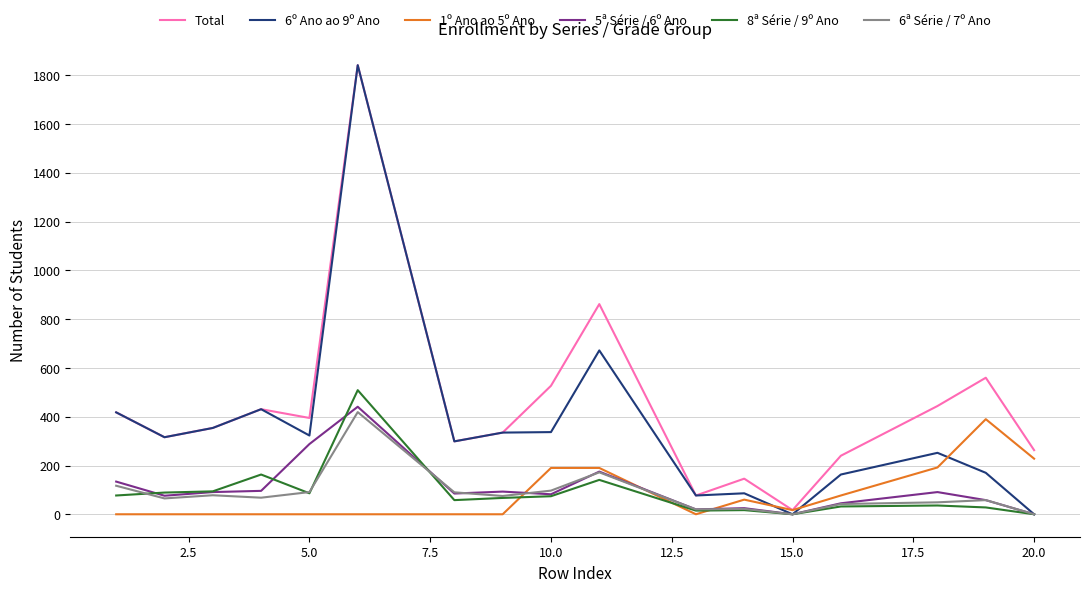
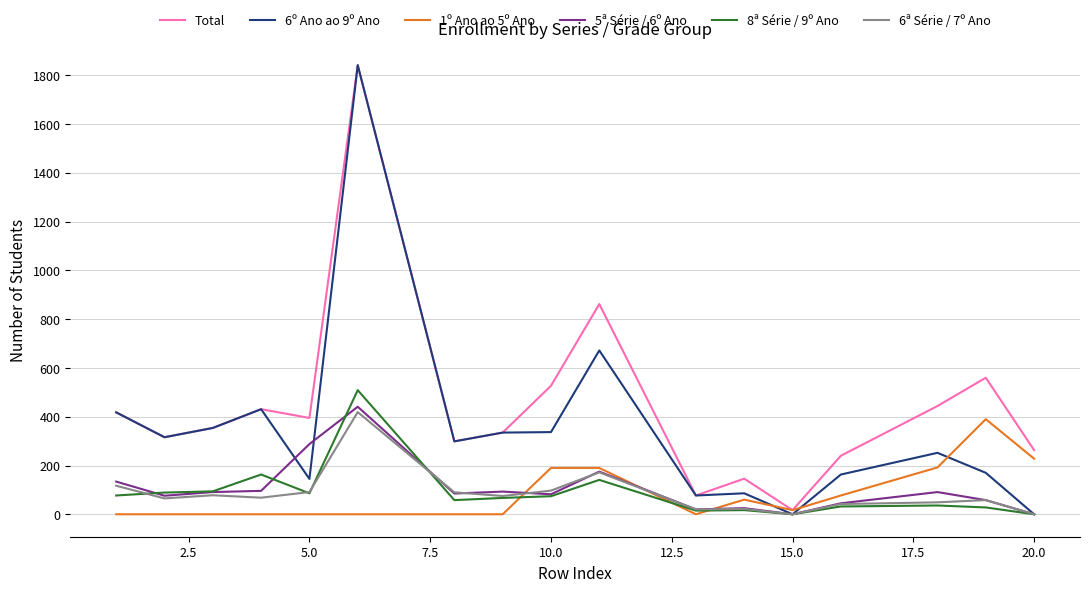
  {
    "Total": {
      "5.0": 400,
      "10.0": 530,
      "20.0": 260
    },
    "6º Ano ao 9º Ano": {
-     "5.0": 320,
+     "5.0": 150,
      "10.0": 340
    },
    "1º Ano ao 5º Ano": {
      "5.0": 0,
      "10.0": 190,
      "20.0": 230
    },
    "5ª Série / 6º Ano": {
      "5.0": 290
    },
    "6ª Série / 7º Ano": {
      "10.0": 100
    }
  }
